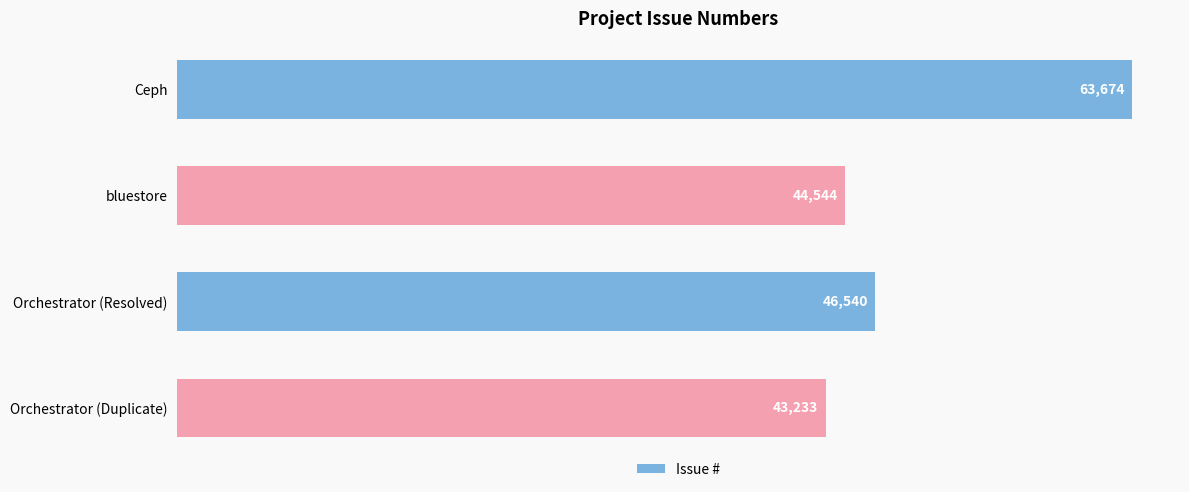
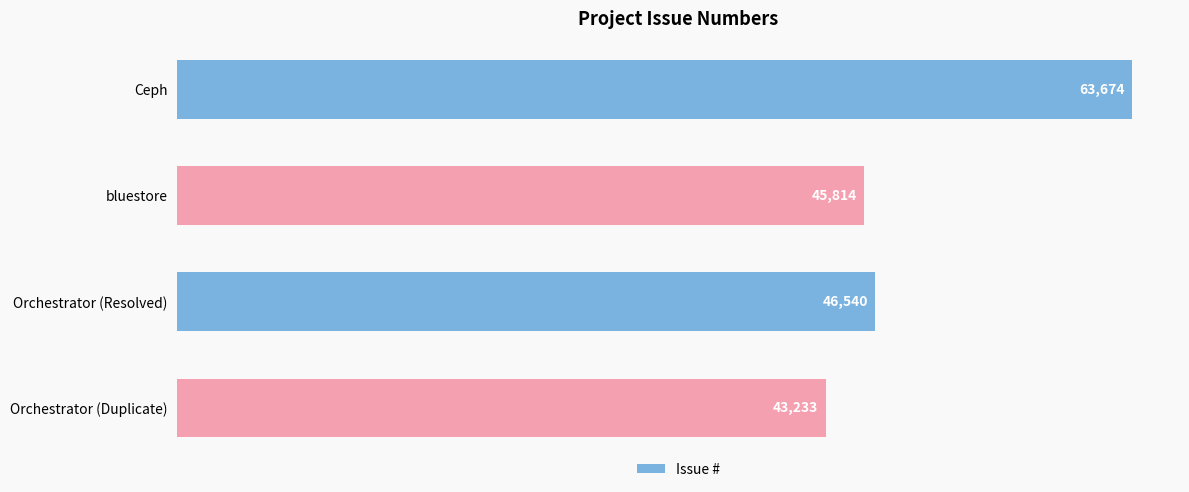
  {
    "Ceph": "63,674",
-   "bluestore": "44,544",
+   "bluestore": "45,814",
    "Orchestrator (Resolved)": "46,540",
    "Orchestrator (Duplicate)": "43,233"
  }
